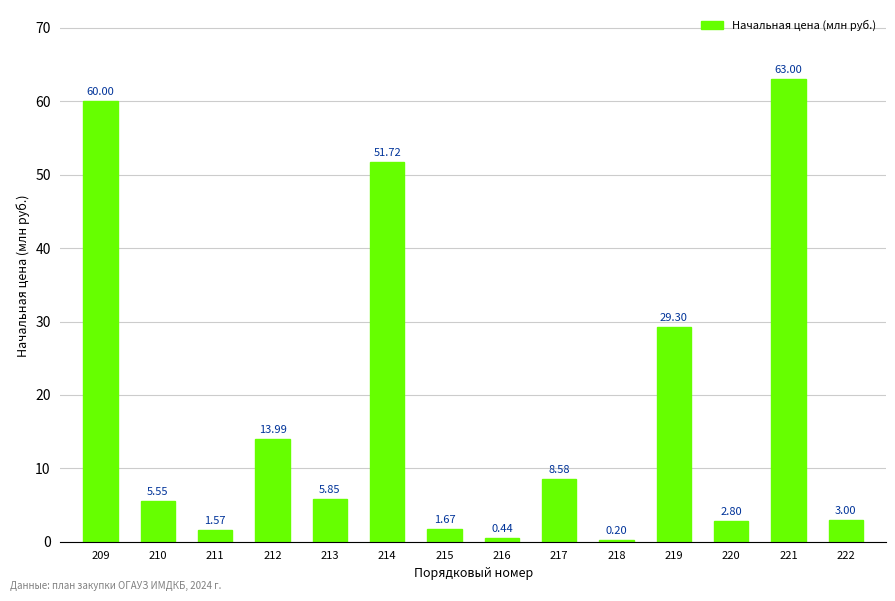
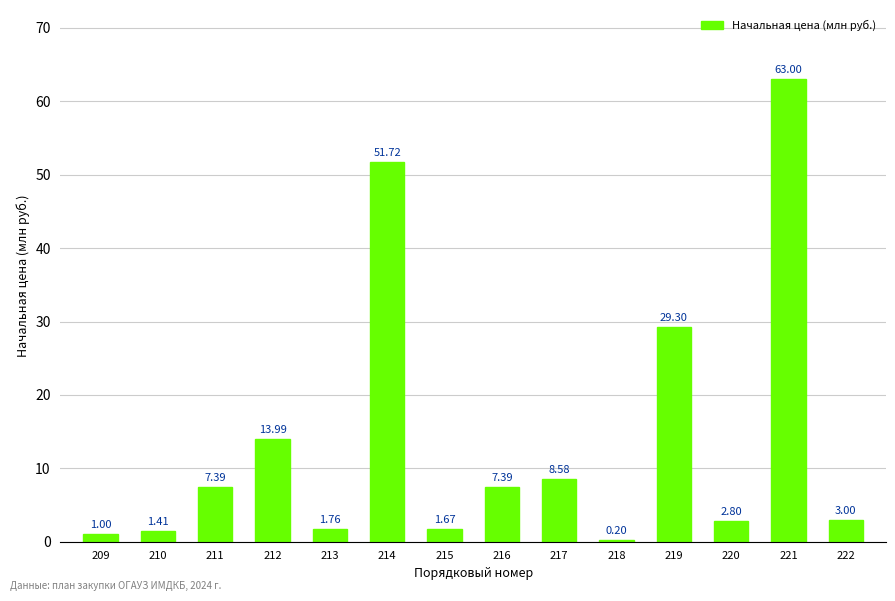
  {
-   "209": 60.00,
-   "210": 5.55,
-   "211": 1.57,
+   "209": 1.00,
+   "210": 1.41,
+   "211": 7.39,
    "212": 13.99,
-   "213": 5.85,
+   "213": 1.76,
    "214": 51.72,
    "215": 1.67,
-   "216": 0.44,
+   "216": 7.39,
    "217": 8.58,
    "218": 0.20,
    "219": 29.30,
    "220": 2.80,
    "221": 63.00,
    "222": 3.00
  }
